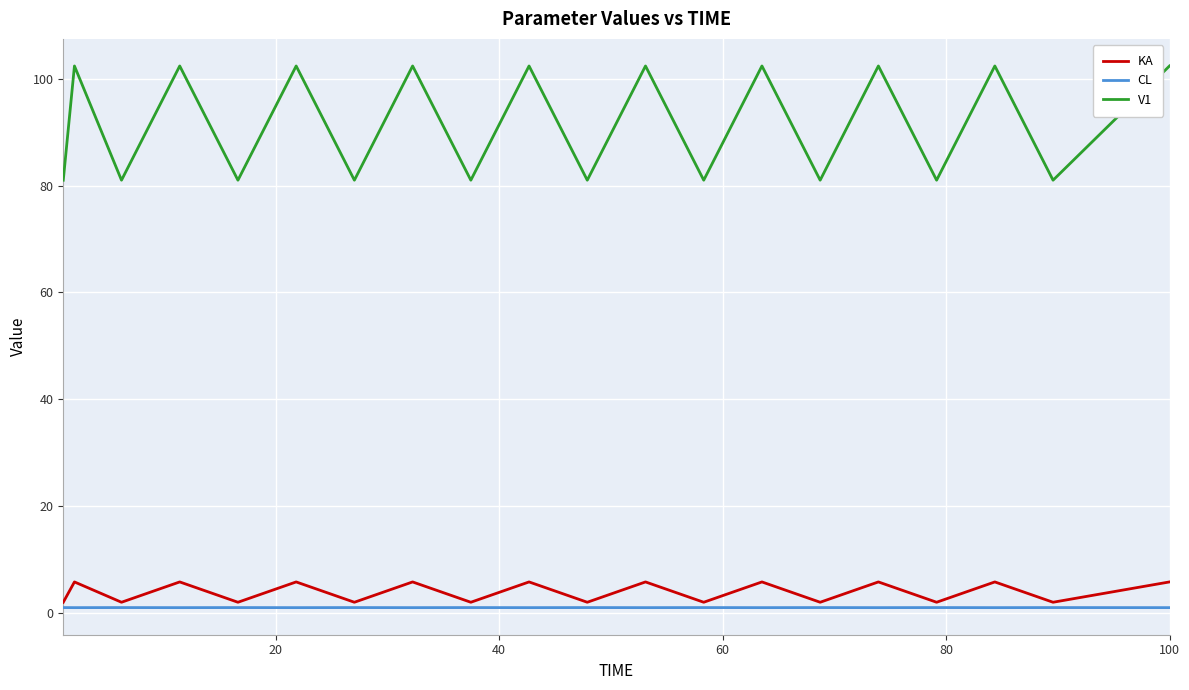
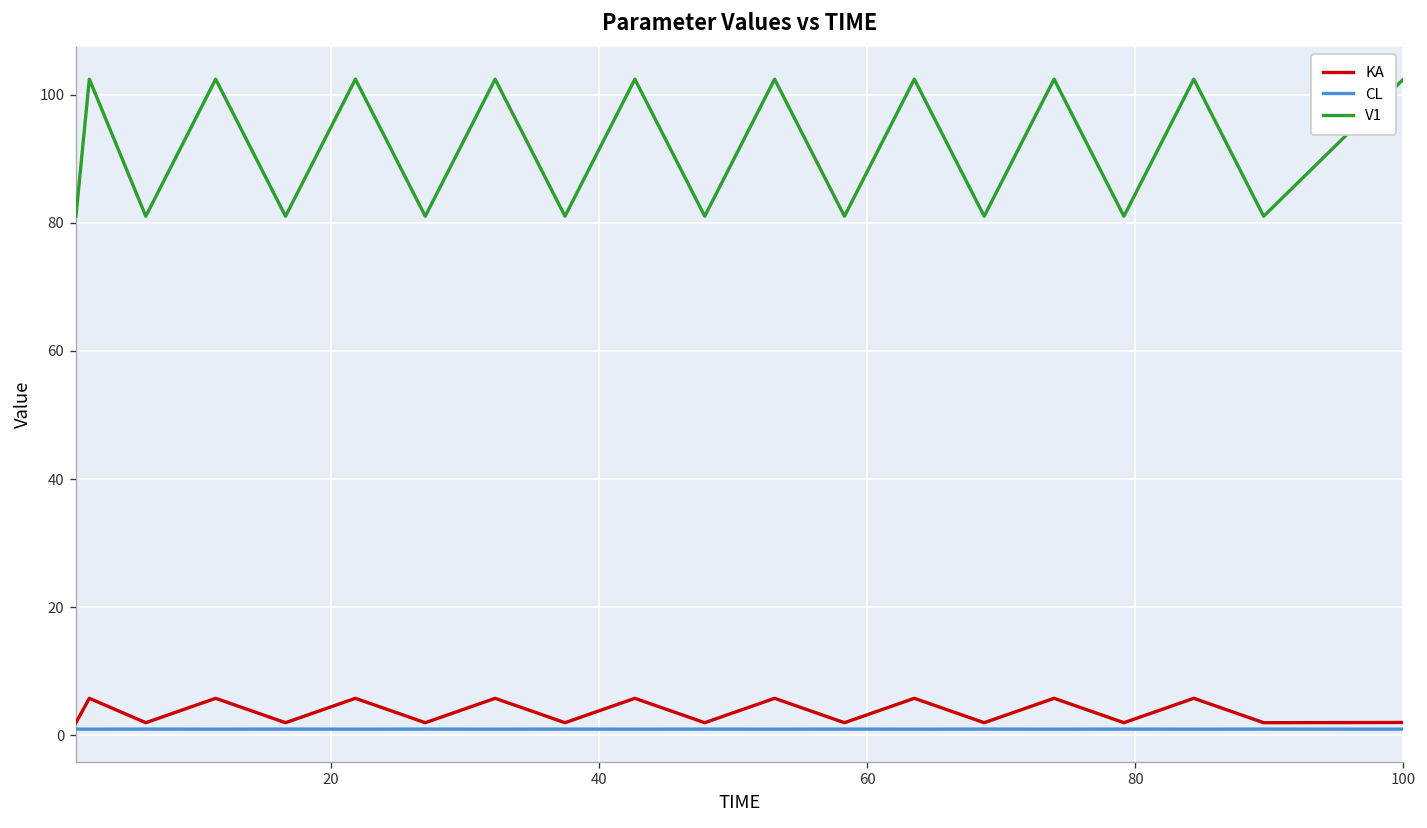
  {
    "KA": {
-     "100": 6
+     "100": 2
    },
    "CL": {
      "100": 1
    },
    "V1": {
      "100": 102
    }
  }
